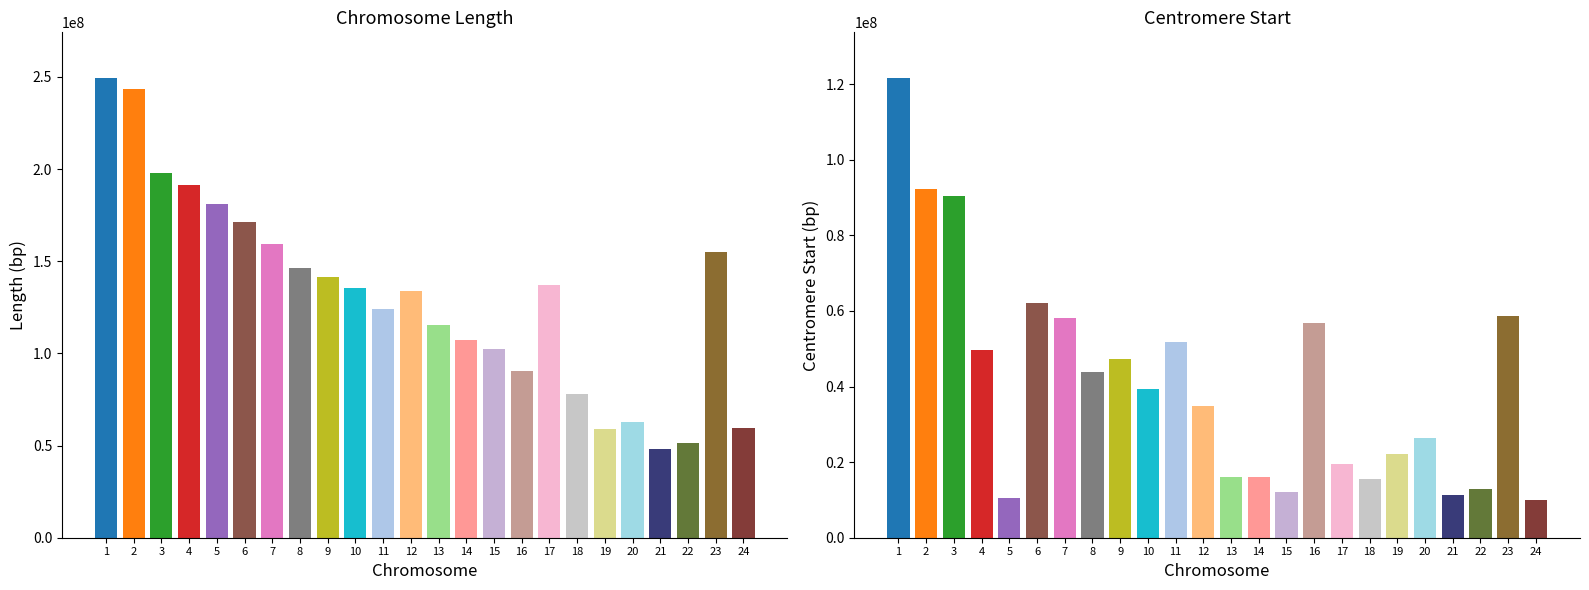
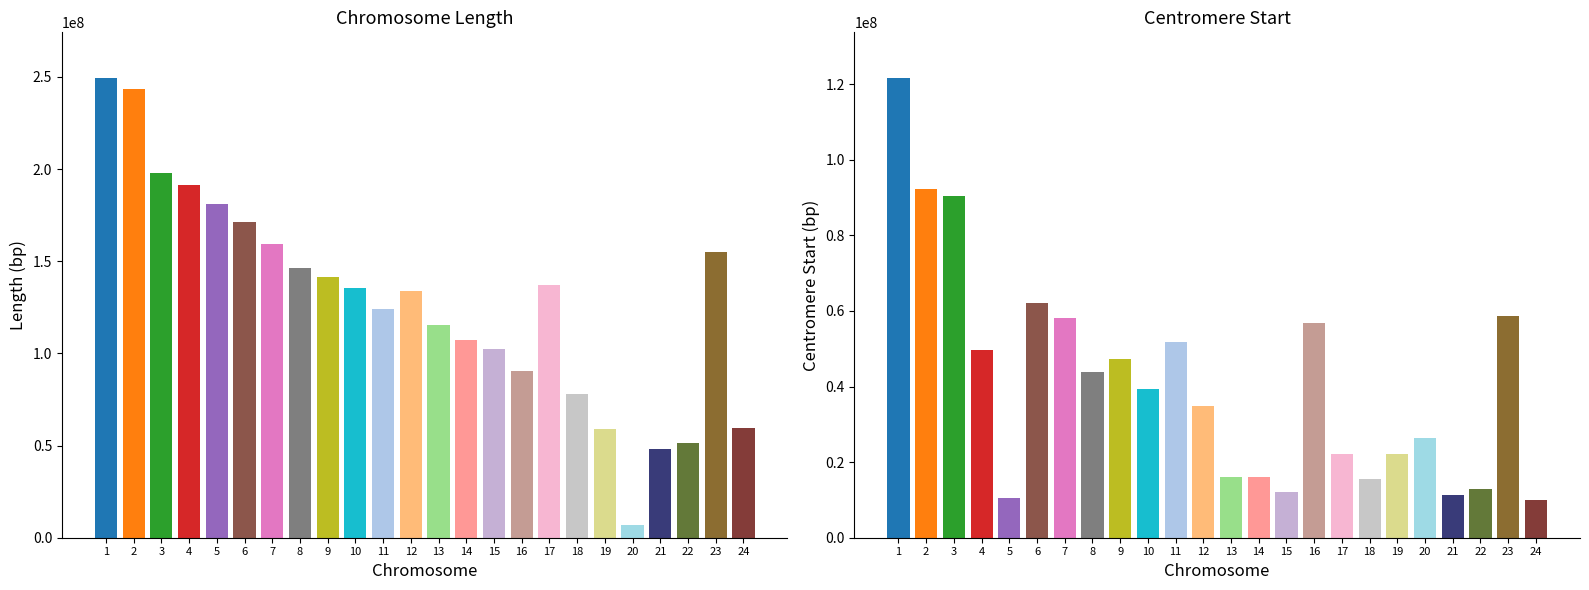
  {
    "Chromosome Length": {
      "1": 249000000,
      "2": 243000000,
      "3": 198000000,
      "4": 191000000,
      "5": 181000000,
      "6": 171000000,
      "7": 159000000,
      "8": 146000000,
      "9": 141000000,
      "10": 136000000,
      "11": 124000000,
      "12": 134000000,
      "13": 115000000,
      "14": 107000000,
      "15": 103000000,
      "16": 90000000,
      "17": 137000000,
      "18": 78000000,
      "19": 59000000,
-     "20": 63000000,
+     "20": 7000000,
      "21": 48000000,
      "22": 51000000,
      "23": 155000000,
      "24": 59000000
    },
    "Centromere Start": {
      "1": 122000000,
      "2": 92000000,
      "3": 91000000,
      "4": 50000000,
      "5": 10000000,
      "6": 62000000,
      "7": 58000000,
      "8": 44000000,
      "9": 47000000,
      "10": 39000000,
      "11": 52000000,
      "12": 35000000,
      "13": 16000000,
      "14": 16000000,
      "15": 12000000,
      "16": 57000000,
-     "17": 20000000,
+     "17": 22000000,
      "18": 15000000,
      "19": 22000000,
      "20": 26000000,
      "21": 11000000,
      "22": 13000000,
      "23": 59000000,
      "24": 10000000
    }
  }
